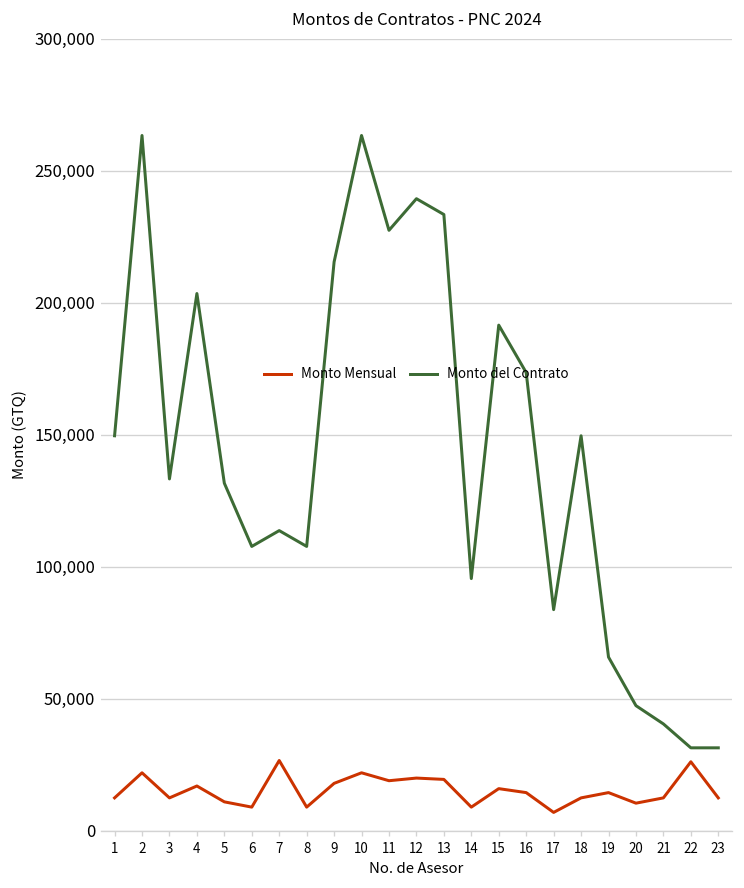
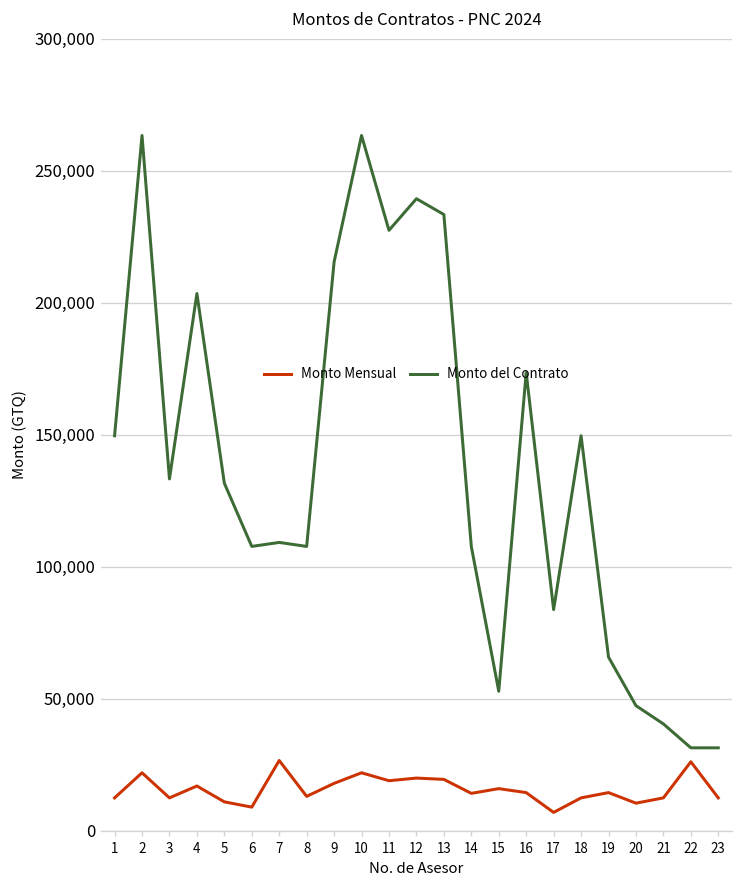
  {
    "Monto Mensual": {
      "1": "13,000",
      "2": "22,000",
      "3": "13,000",
      "4": "17,000",
      "5": "11,000",
      "6": "9,000",
      "7": "27,000",
-     "8": "9,000",
+     "8": "13,000",
      "9": "18,000",
      "10": "22,000",
      "11": "19,000",
      "12": "20,000",
      "13": "20,000",
-     "14": "9,000",
+     "14": "14,000",
      "15": "16,000",
      "16": "15,000",
      "17": "7,000",
      "18": "13,000",
      "19": "15,000",
      "20": "11,000",
      "21": "13,000",
      "22": "26,000",
      "23": "13,000"
    },
    "Monto del Contrato": {
      "1": "150,000",
      "2": "263,000",
      "3": "133,000",
      "4": "203,000",
      "5": "132,000",
      "6": "108,000",
-     "7": "114,000",
+     "7": "109,000",
      "8": "108,000",
      "9": "215,000",
      "10": "263,000",
      "11": "227,000",
      "12": "239,000",
      "13": "233,000",
-     "14": "96,000",
-     "15": "191,000",
+     "14": "108,000",
+     "15": "53,000",
      "16": "174,000",
      "17": "84,000",
      "18": "150,000",
      "19": "66,000",
      "20": "47,000",
      "21": "41,000",
      "22": "31,000",
      "23": "31,000"
    }
  }
